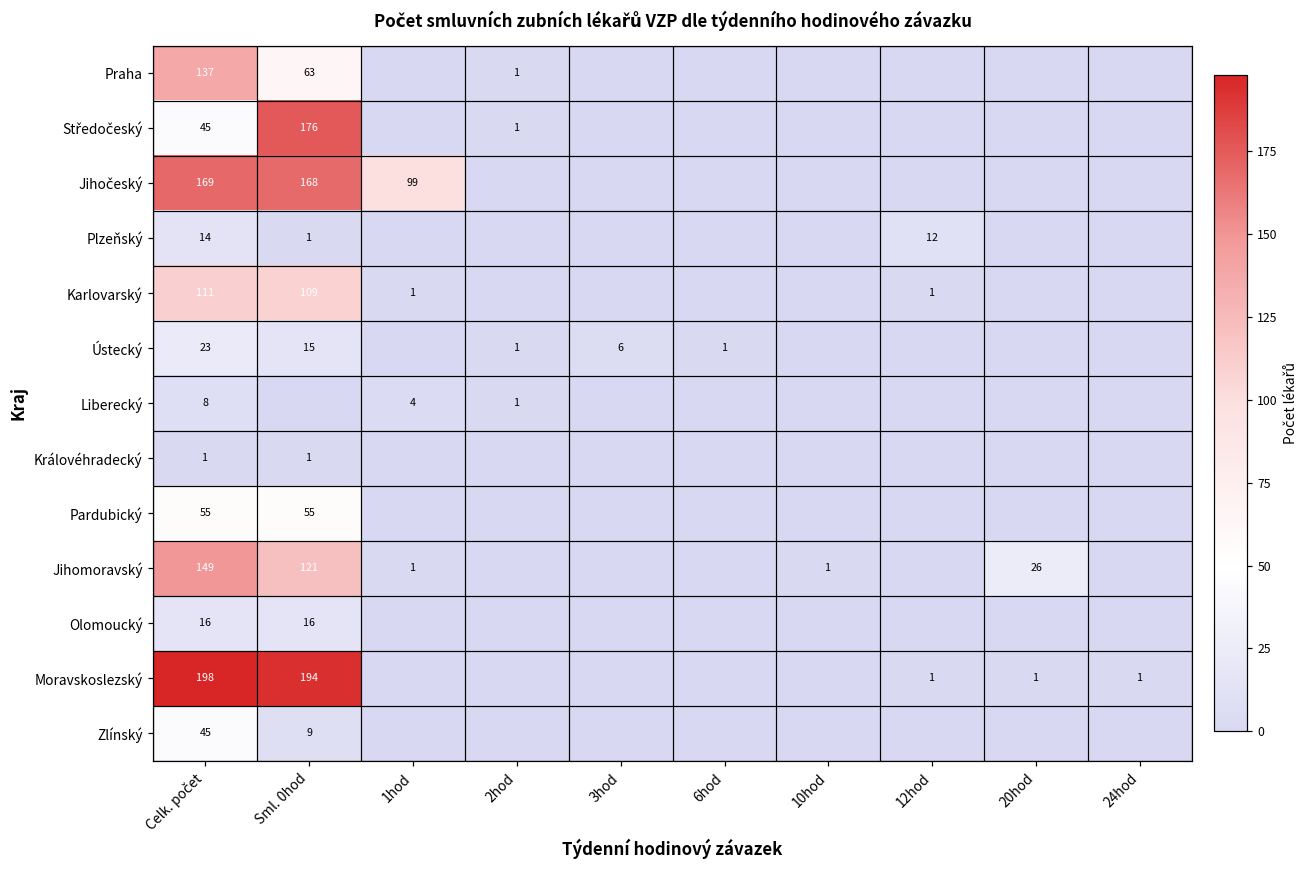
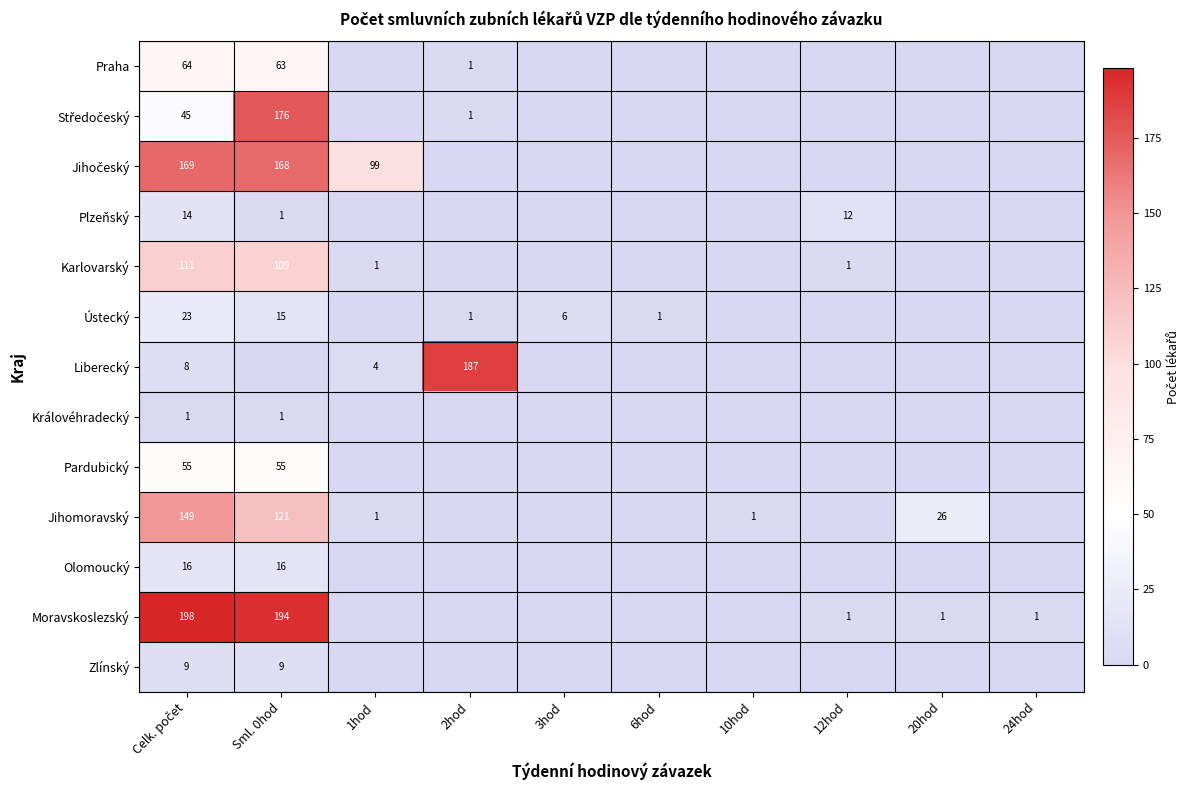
  {
    "Praha": {
-     "Celk. počet": 137,
+     "Celk. počet": 64,
      "Sml. 0hod": 63,
      "2hod": 1
    },
    "Středočeský": {
      "Celk. počet": 45,
      "Sml. 0hod": 176,
      "2hod": 1
    },
    "Jihočeský": {
      "Celk. počet": 169,
      "Sml. 0hod": 168,
      "1hod": 99
    },
    "Plzeňský": {
      "Celk. počet": 14,
      "Sml. 0hod": 1,
      "12hod": 12
    },
    "Karlovarský": {
      "Celk. počet": 111,
      "1hod": 1,
      "12hod": 1
    },
    "Ústecký": {
      "Celk. počet": 23,
      "Sml. 0hod": 15,
      "2hod": 1,
      "3hod": 6,
      "6hod": 1
    },
    "Liberecký": {
      "Celk. počet": 8,
      "1hod": 4,
-     "2hod": 1
+     "2hod": 187
    },
    "Královéhradecký": {
      "Celk. počet": 1,
      "Sml. 0hod": 1
    },
    "Pardubický": {
      "Celk. počet": 55,
      "Sml. 0hod": 55
    },
    "Jihomoravský": {
      "Celk. počet": 149,
      "Sml. 0hod": 121,
      "1hod": 1,
      "10hod": 1,
      "20hod": 26
    },
    "Olomoucký": {
      "Celk. počet": 16,
      "Sml. 0hod": 16
    },
    "Moravskoslezský": {
      "Celk. počet": 198,
      "Sml. 0hod": 194,
      "12hod": 1,
      "20hod": 1,
      "24hod": 1
    },
    "Zlínský": {
-     "Celk. počet": 45,
+     "Celk. počet": 9,
      "Sml. 0hod": 9
    }
  }
